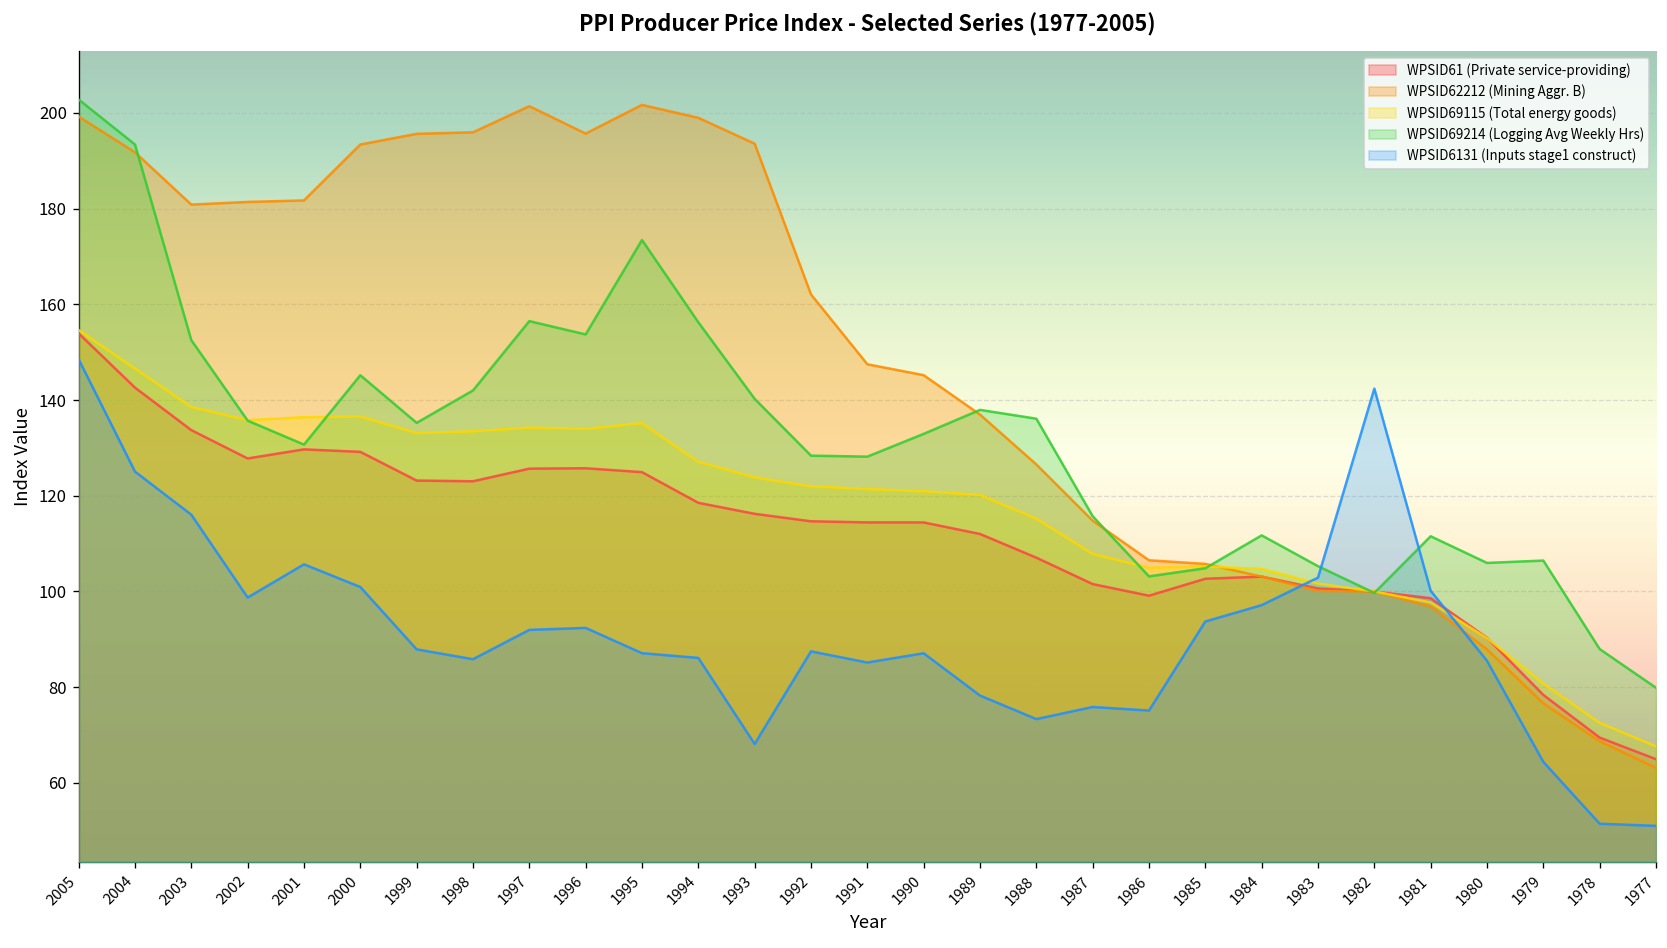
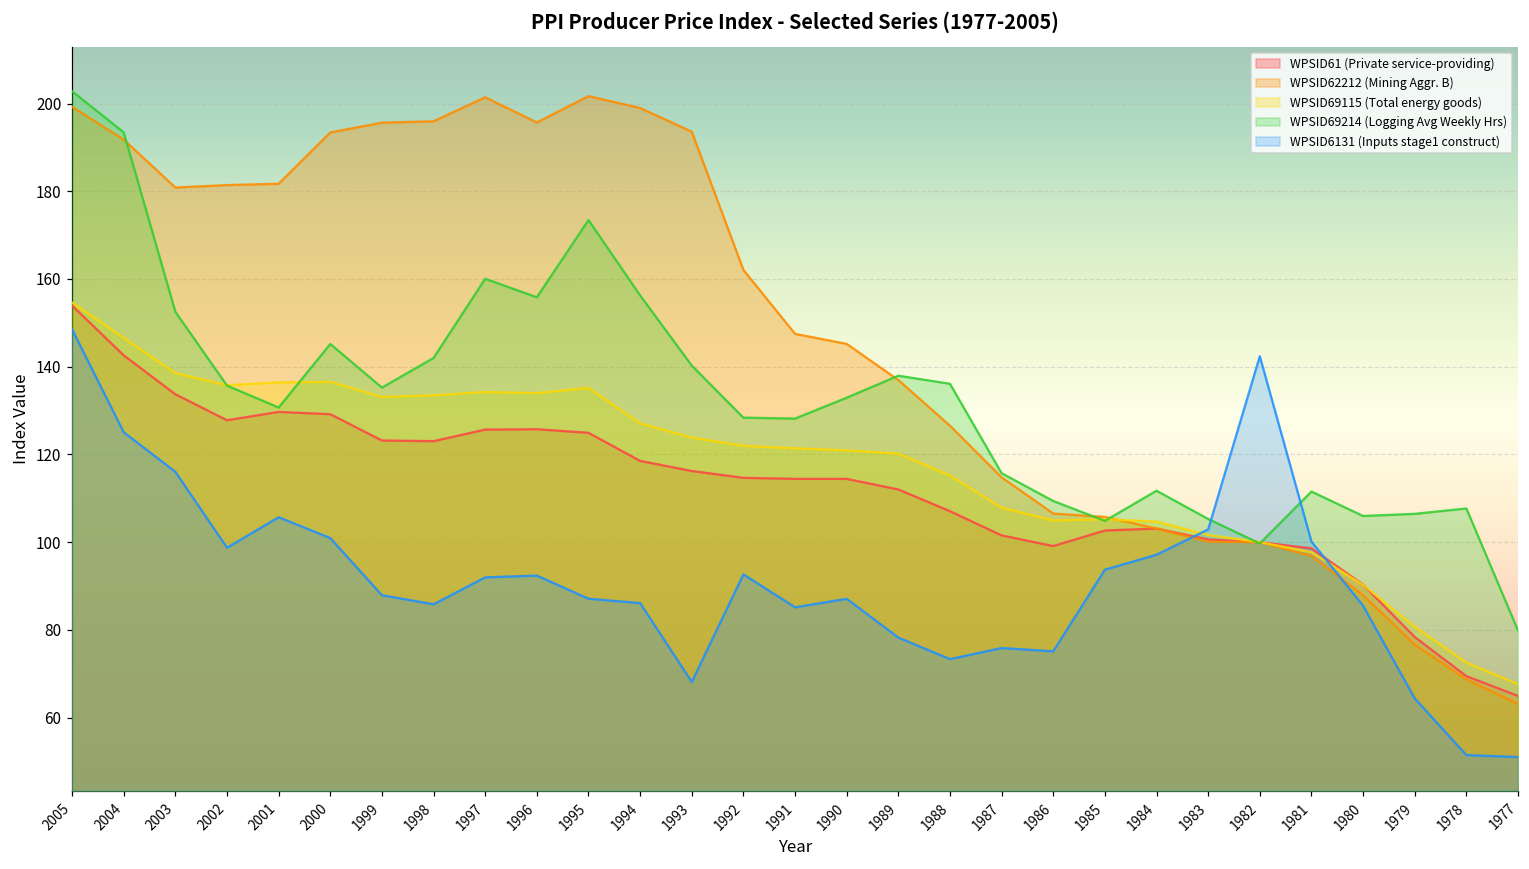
  {
    "WPSID69214 (Logging Avg Weekly Hrs)": {
      "2005": 203,
      "2004": 193,
      "2003": 153,
      "2001": 131,
      "2000": 145,
      "1999": 135,
      "1998": 142,
-     "1997": 156,
-     "1996": 154,
+     "1997": 160,
+     "1996": 156,
      "1995": 173,
      "1994": 156,
      "1993": 140,
      "1992": 128,
      "1991": 128,
      "1990": 133,
      "1989": 138,
      "1988": 136,
      "1987": 116,
-     "1986": 103,
+     "1986": 109,
      "1984": 112,
      "1983": 105,
      "1981": 112,
      "1980": 106,
      "1979": 106,
-     "1978": 88,
+     "1978": 108,
      "1977": 80
    },
    "WPSID6131 (Inputs stage1 construct)": {
      "2005": 149,
      "2004": 125,
      "2003": 116,
      "2002": 99,
      "2001": 106,
      "2000": 101,
      "1999": 88,
      "1998": 86,
      "1997": 92,
      "1996": 92,
      "1995": 87,
      "1994": 86,
      "1993": 68,
-     "1992": 87,
+     "1992": 93,
      "1991": 85,
      "1990": 87,
      "1989": 78,
      "1988": 73,
      "1987": 76,
      "1986": 75,
      "1985": 94,
      "1984": 97,
      "1983": 103,
      "1982": 142,
      "1981": 100,
      "1980": 86,
      "1979": 64,
      "1978": 51,
      "1977": 51
    }
  }
